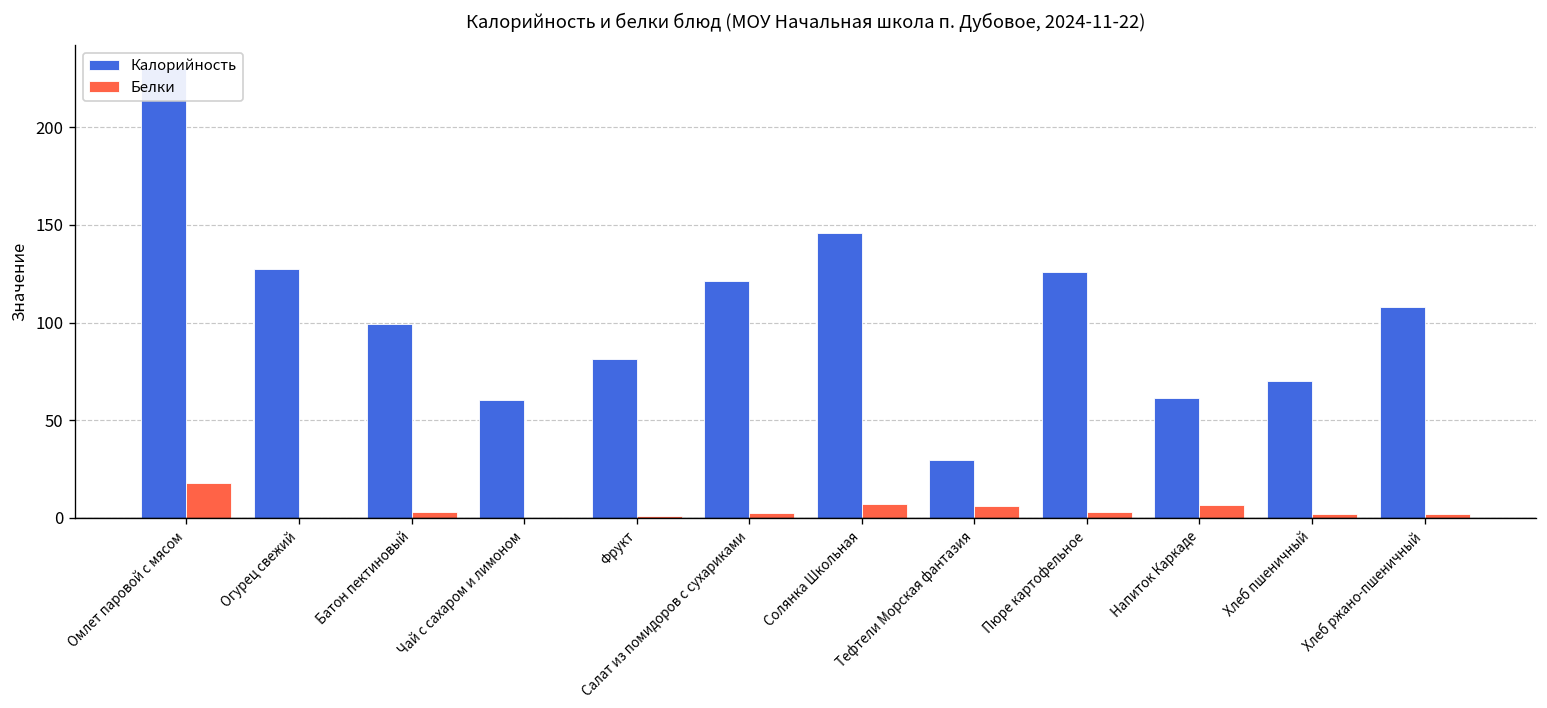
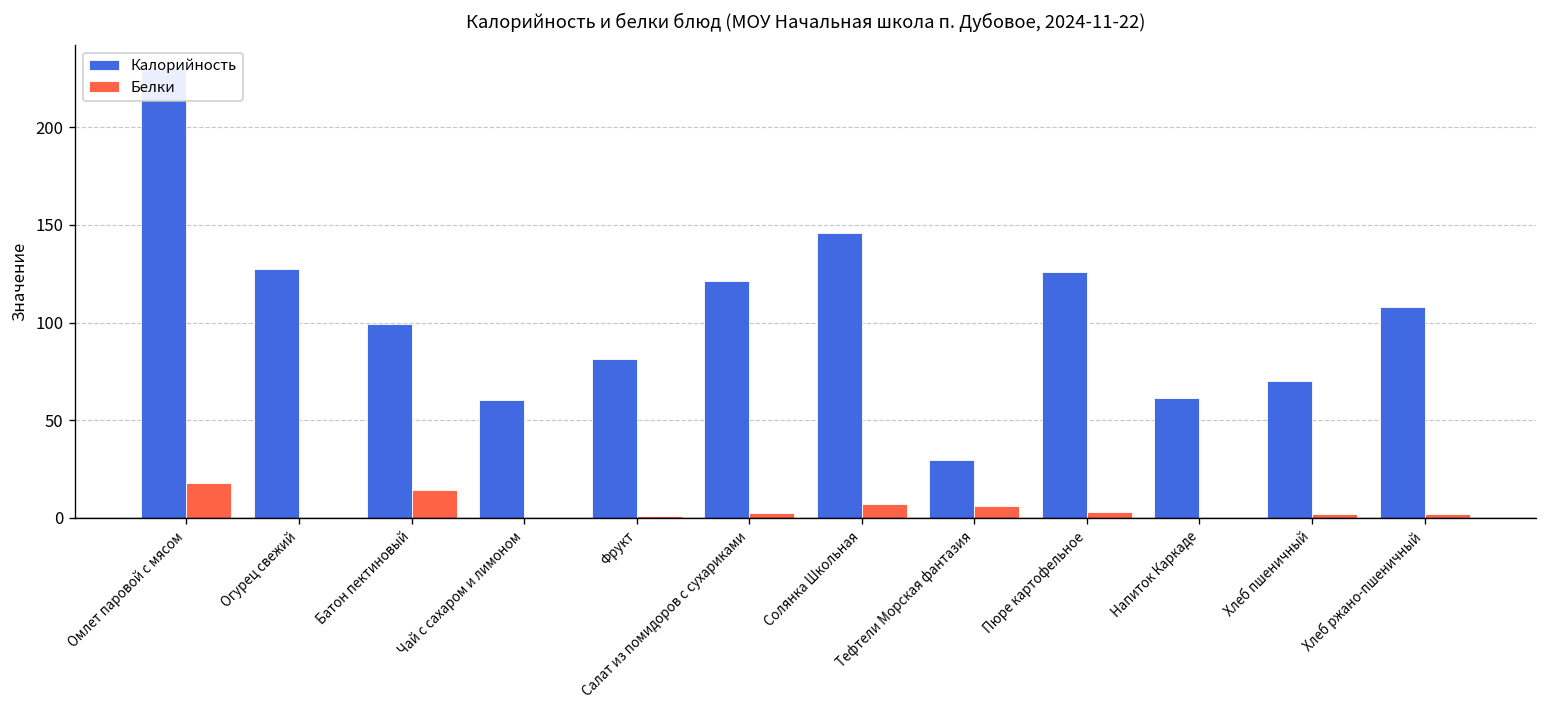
  {
    "Калорийность": {
      "Огурец свежий": 128,
      "Батон пектиновый": 99,
      "Чай с сахаром и лимоном": 61,
      "Фрукт": 82,
      "Салат из помидоров с сухариками": 121,
      "Солянка Школьная": 146,
      "Тефтели Морская фантазия": 30,
      "Пюре картофельное": 126,
      "Напиток Каркаде": 62,
      "Хлеб пшеничный": 70,
      "Хлеб ржано-пшеничный": 108
    },
    "Белки": {
      "Омлет паровой с мясом": 18,
-     "Батон пектиновый": 3,
+     "Батон пектиновый": 14,
      "Салат из помидоров с сухариками": 3,
      "Солянка Школьная": 7,
      "Тефтели Морская фантазия": 6,
      "Пюре картофельное": 3,
-     "Напиток Каркаде": 7,
+     "Напиток Каркаде": 0,
      "Хлеб пшеничный": 2,
      "Хлеб ржано-пшеничный": 2
    }
  }
